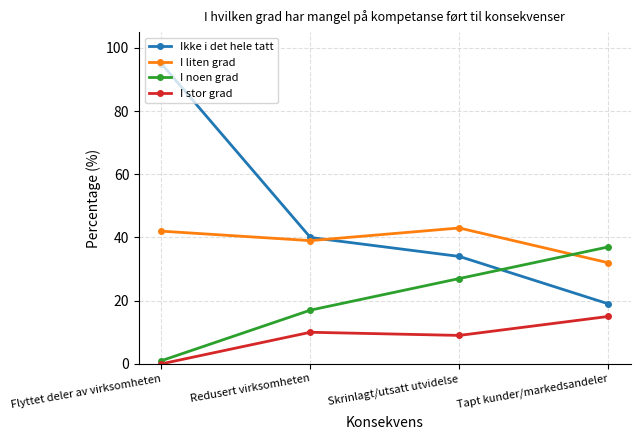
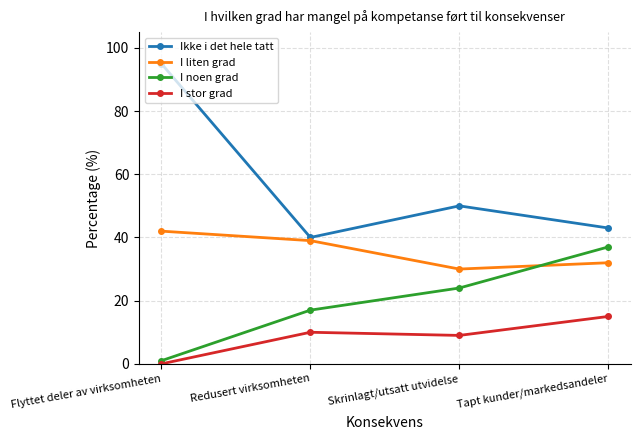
  {
    "Ikke i det hele tatt": {
      "Redusert virksomheten": 40,
-     "Skrinlagt/utsatt utvidelse": 34,
-     "Tapt kunder/markedsandeler": 19
+     "Skrinlagt/utsatt utvidelse": 50,
+     "Tapt kunder/markedsandeler": 43
    },
    "I liten grad": {
      "Flyttet deler av virksomheten": 42,
      "Redusert virksomheten": 39,
-     "Skrinlagt/utsatt utvidelse": 43,
+     "Skrinlagt/utsatt utvidelse": 30,
      "Tapt kunder/markedsandeler": 32
    },
    "I noen grad": {
      "Flyttet deler av virksomheten": 1,
      "Redusert virksomheten": 17,
-     "Skrinlagt/utsatt utvidelse": 27,
+     "Skrinlagt/utsatt utvidelse": 24,
      "Tapt kunder/markedsandeler": 37
    },
    "I stor grad": {
      "Flyttet deler av virksomheten": 0,
      "Redusert virksomheten": 10,
      "Skrinlagt/utsatt utvidelse": 9,
      "Tapt kunder/markedsandeler": 15
    }
  }
